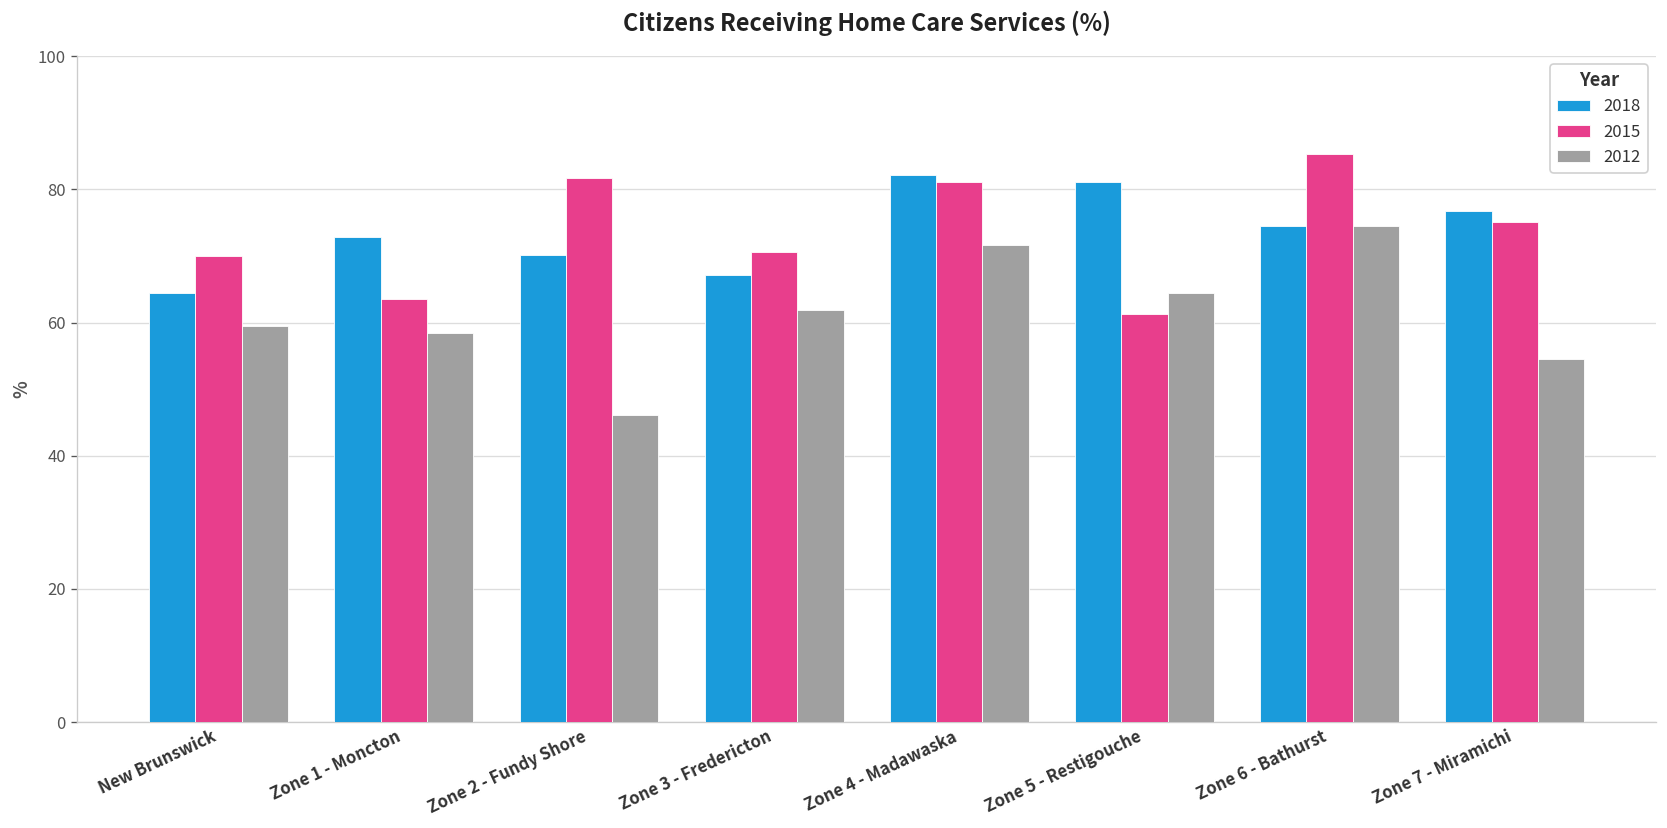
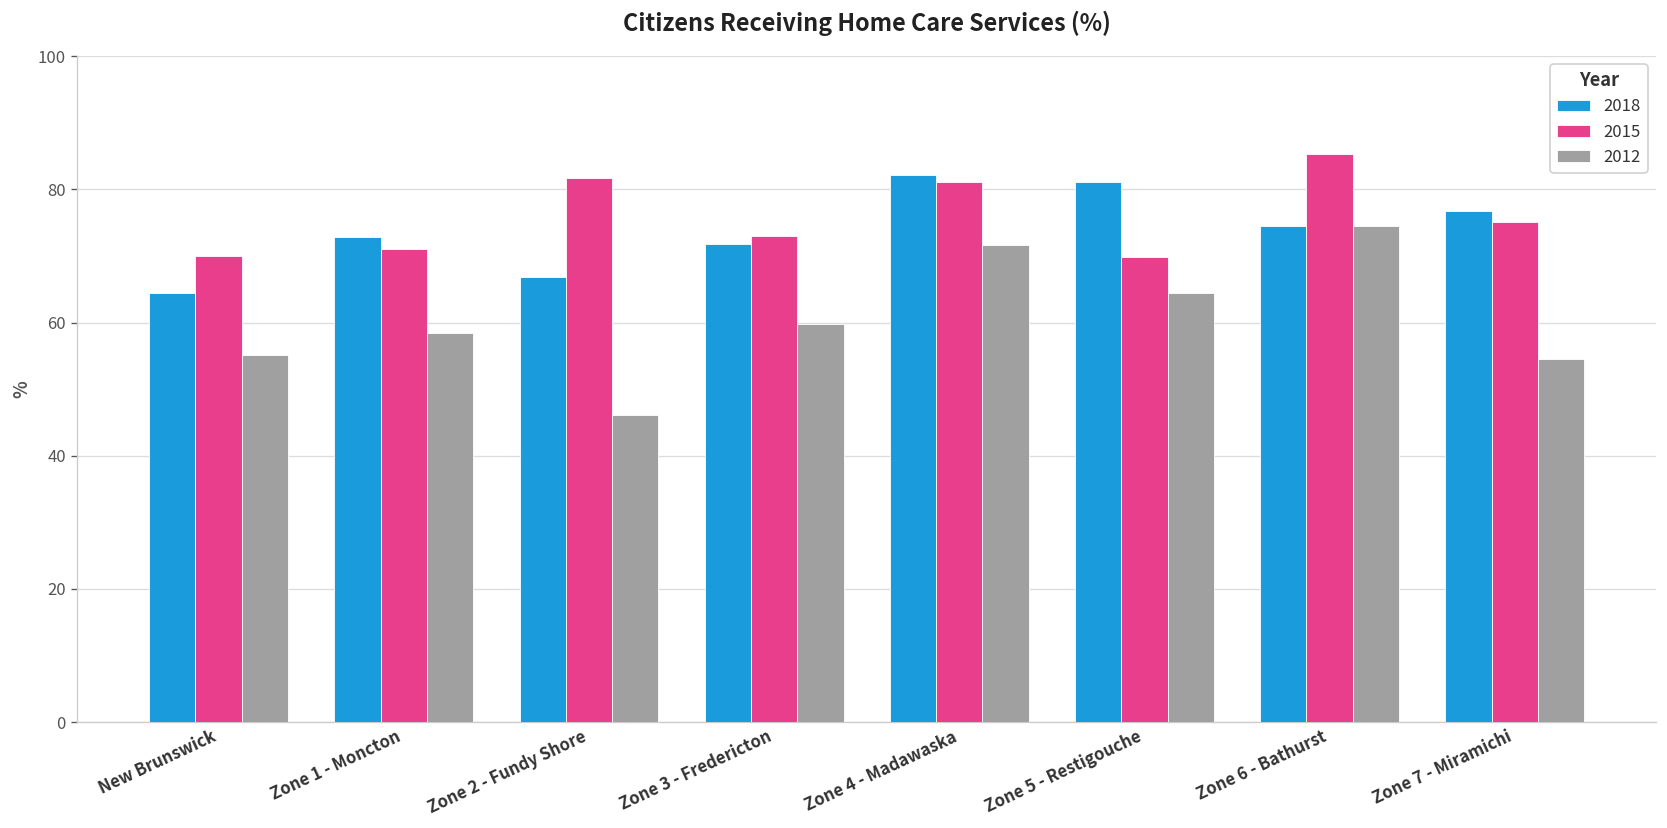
  {
    "2018": {
      "New Brunswick": 64,
      "Zone 1 - Moncton": 73,
-     "Zone 2 - Fundy Shore": 70,
-     "Zone 3 - Fredericton": 67,
+     "Zone 2 - Fundy Shore": 67,
+     "Zone 3 - Fredericton": 72,
      "Zone 4 - Madawaska": 82,
      "Zone 5 - Restigouche": 81,
      "Zone 6 - Bathurst": 74,
      "Zone 7 - Miramichi": 77
    },
    "2015": {
      "New Brunswick": 70,
-     "Zone 1 - Moncton": 64,
+     "Zone 1 - Moncton": 71,
      "Zone 2 - Fundy Shore": 82,
-     "Zone 3 - Fredericton": 71,
+     "Zone 3 - Fredericton": 73,
      "Zone 4 - Madawaska": 81,
-     "Zone 5 - Restigouche": 61,
+     "Zone 5 - Restigouche": 70,
      "Zone 6 - Bathurst": 85,
      "Zone 7 - Miramichi": 75
    },
    "2012": {
-     "New Brunswick": 60,
+     "New Brunswick": 55,
      "Zone 1 - Moncton": 58,
      "Zone 2 - Fundy Shore": 46,
-     "Zone 3 - Fredericton": 62,
+     "Zone 3 - Fredericton": 60,
      "Zone 4 - Madawaska": 72,
      "Zone 5 - Restigouche": 64,
      "Zone 6 - Bathurst": 74,
      "Zone 7 - Miramichi": 55
    }
  }
